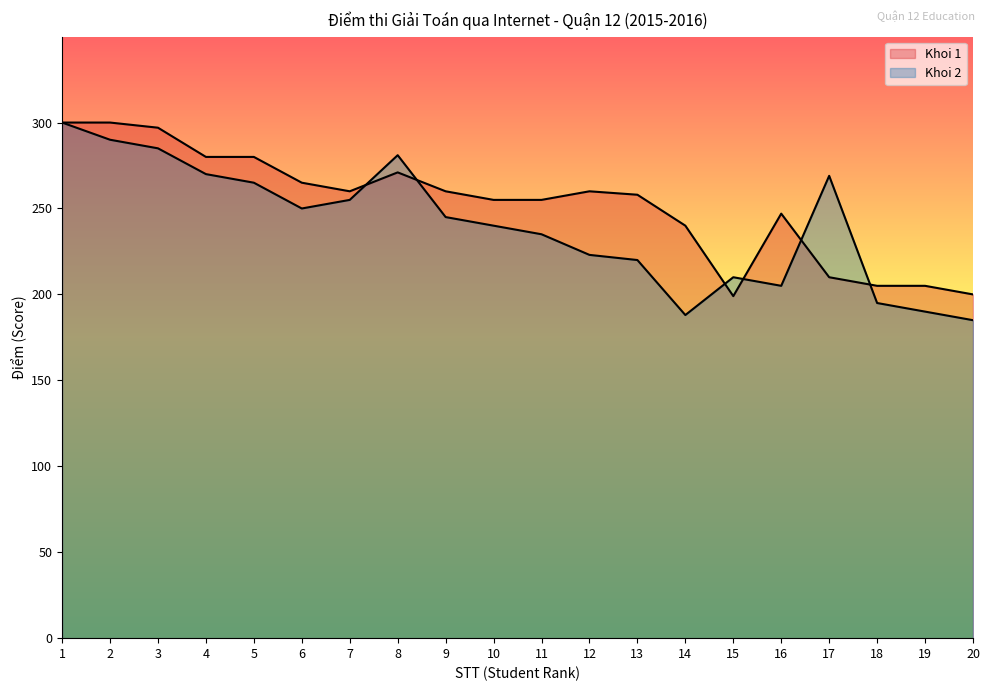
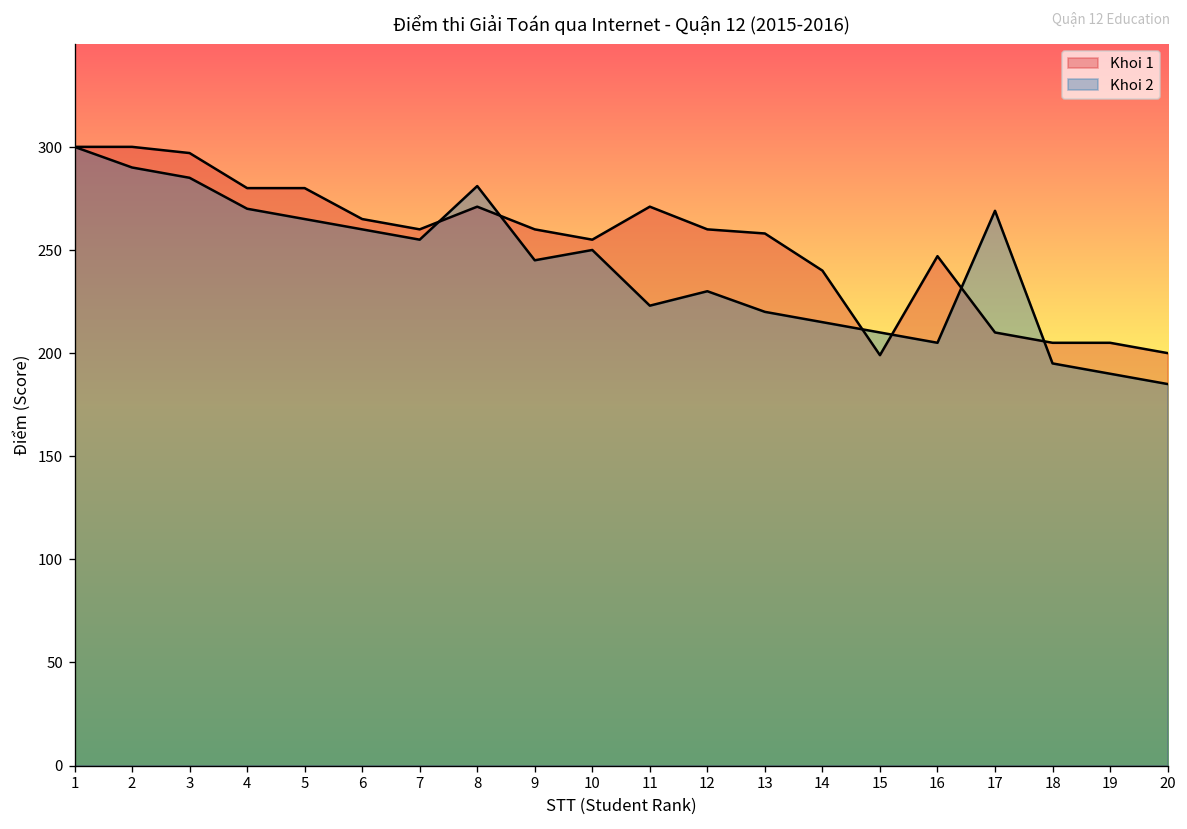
  {
    "Khoi 1": {
      "2": 300,
      "3": 297,
      "4": 280,
      "5": 280,
      "6": 265,
      "7": 260,
      "8": 271,
      "9": 260,
      "10": 255,
-     "11": 255,
+     "11": 271,
      "12": 260,
      "13": 258,
      "14": 240,
      "15": 199,
      "16": 247,
      "17": 210,
      "18": 205,
      "19": 205,
      "20": 200
    },
    "Khoi 2": {
      "2": 290,
      "3": 285,
      "4": 270,
      "5": 265,
-     "6": 250,
+     "6": 260,
      "7": 255,
      "8": 281,
      "9": 245,
-     "10": 240,
-     "11": 235,
-     "12": 223,
+     "10": 250,
+     "11": 223,
+     "12": 230,
      "13": 220,
-     "14": 188,
+     "14": 215,
      "15": 210,
      "16": 205,
      "17": 269,
      "18": 195,
      "19": 190,
      "20": 185
    }
  }
